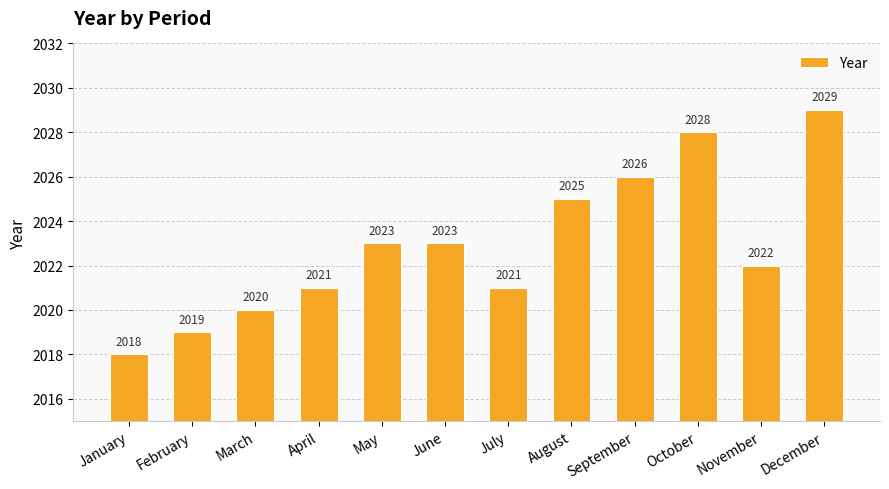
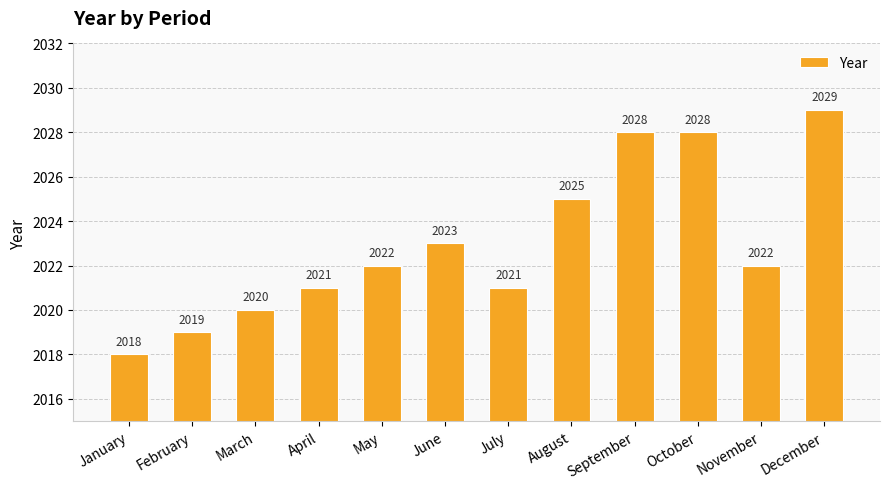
  {
    "January": 2018,
    "February": 2019,
    "March": 2020,
    "April": 2021,
-   "May": 2023,
+   "May": 2022,
    "June": 2023,
    "July": 2021,
    "August": 2025,
-   "September": 2026,
+   "September": 2028,
    "October": 2028,
    "November": 2022,
    "December": 2029
  }
